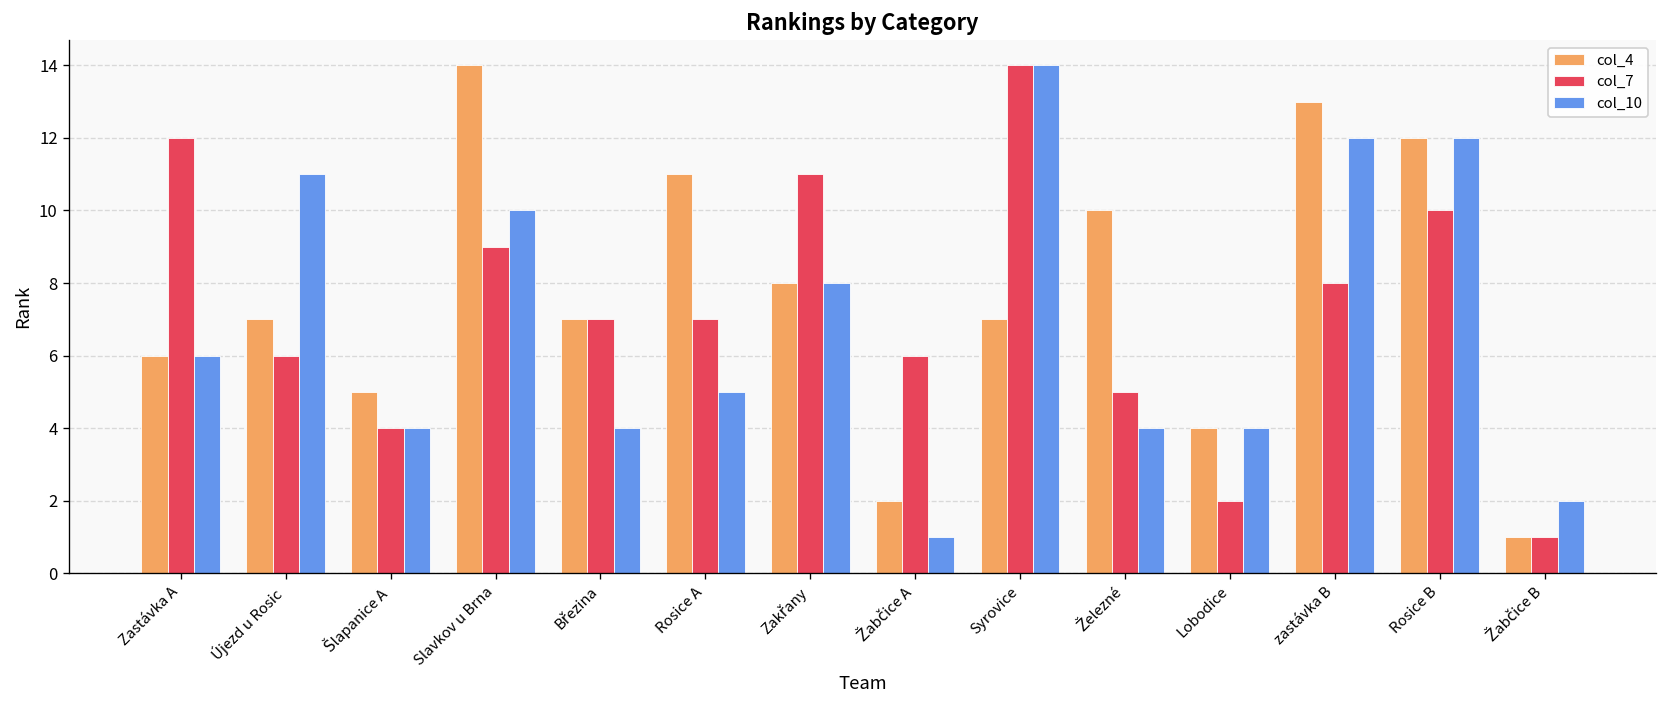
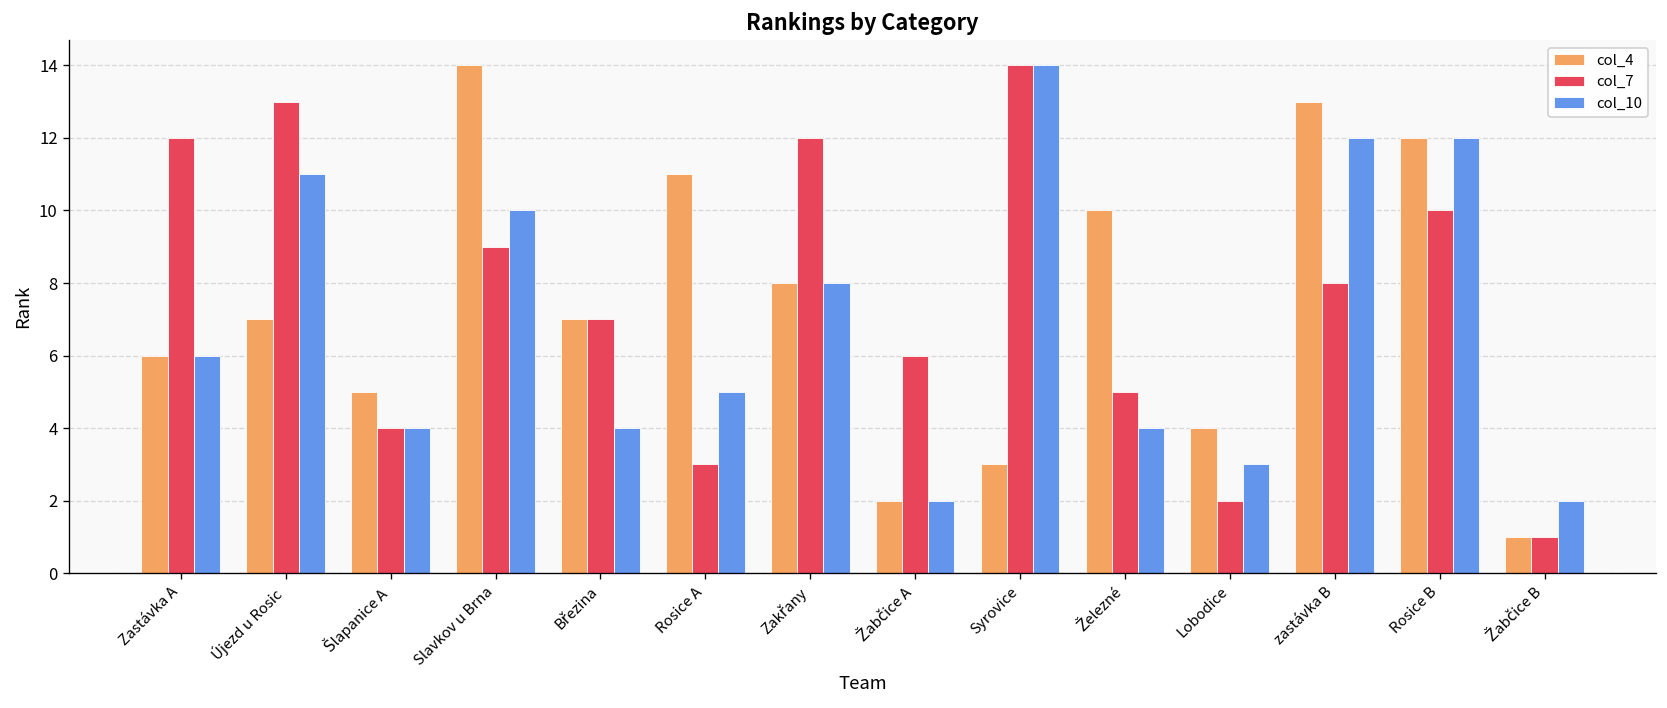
  {
    "col_4": {
      "Zastávka A": 6,
      "Újezd u Rosic": 7,
      "Šlapanice A": 5,
      "Slavkov u Brna": 14,
      "Březina": 7,
      "Rosice A": 11,
      "Zakřany": 8,
      "Žabčice A": 2,
-     "Syrovice": 7,
+     "Syrovice": 3,
      "Železné": 10,
      "Lobodice": 4,
      "zastávka B": 13,
      "Rosice B": 12,
      "Žabčice B": 1
    },
    "col_7": {
      "Zastávka A": 12,
-     "Újezd u Rosic": 6,
+     "Újezd u Rosic": 13,
      "Šlapanice A": 4,
      "Slavkov u Brna": 9,
      "Březina": 7,
-     "Rosice A": 7,
-     "Zakřany": 11,
+     "Rosice A": 3,
+     "Zakřany": 12,
      "Žabčice A": 6,
      "Syrovice": 14,
      "Železné": 5,
      "Lobodice": 2,
      "zastávka B": 8,
      "Rosice B": 10,
      "Žabčice B": 1
    },
    "col_10": {
      "Zastávka A": 6,
      "Újezd u Rosic": 11,
      "Šlapanice A": 4,
      "Slavkov u Brna": 10,
      "Březina": 4,
      "Rosice A": 5,
      "Zakřany": 8,
-     "Žabčice A": 1,
+     "Žabčice A": 2,
      "Syrovice": 14,
      "Železné": 4,
-     "Lobodice": 4,
+     "Lobodice": 3,
      "zastávka B": 12,
      "Rosice B": 12,
      "Žabčice B": 2
    }
  }
